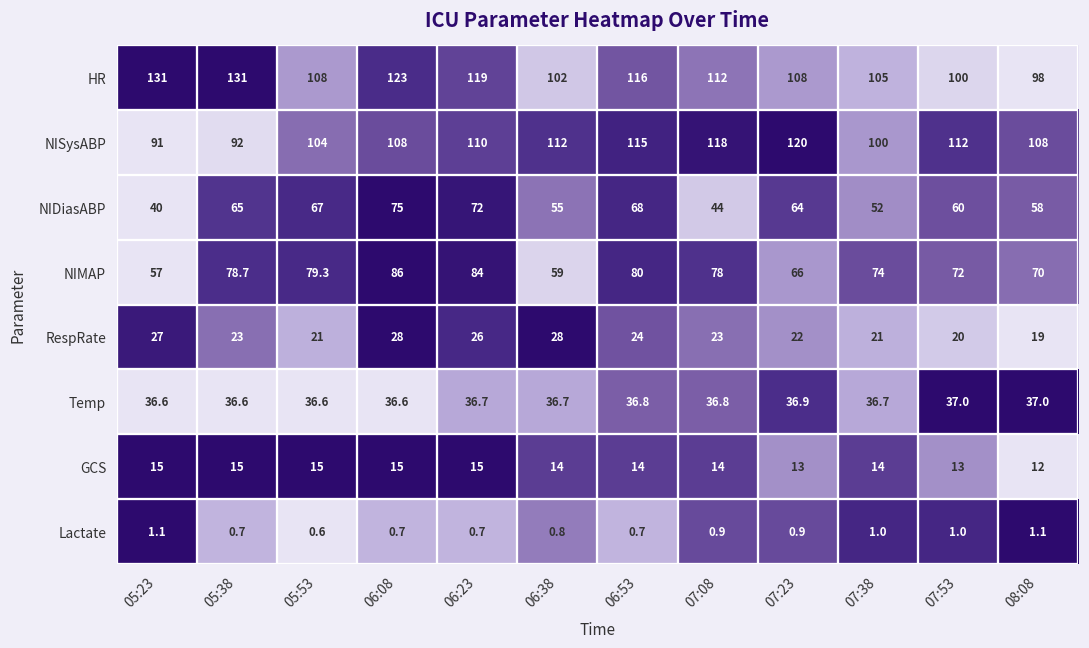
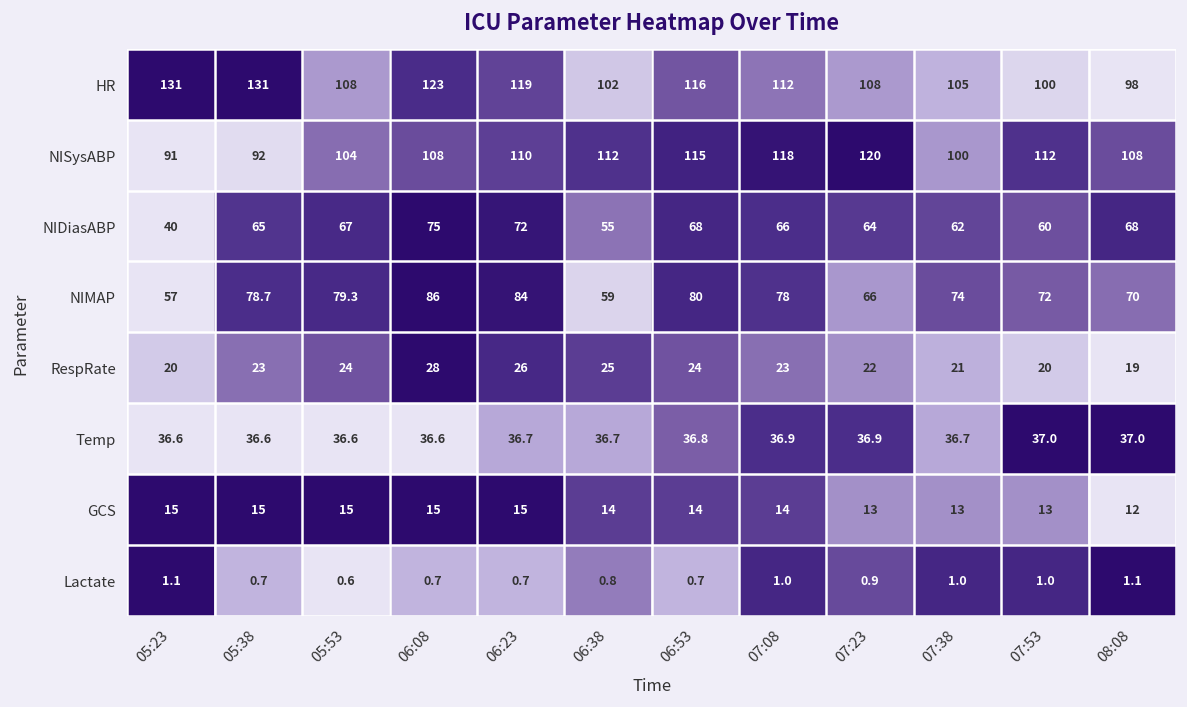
  {
    "HR": {
      "05:23": 131,
      "05:38": 131,
      "05:53": 108,
      "06:08": 123,
      "06:23": 119,
      "06:38": 102,
      "06:53": 116,
      "07:08": 112,
      "07:23": 108,
      "07:38": 105,
      "07:53": 100,
      "08:08": 98
    },
    "NISysABP": {
      "05:23": 91,
      "05:38": 92,
      "05:53": 104,
      "06:08": 108,
      "06:23": 110,
      "06:38": 112,
      "06:53": 115,
      "07:08": 118,
      "07:23": 120,
      "07:38": 100,
      "07:53": 112,
      "08:08": 108
    },
    "NIDiasABP": {
      "05:23": 40,
      "05:38": 65,
      "05:53": 67,
      "06:08": 75,
      "06:23": 72,
      "06:38": 55,
      "06:53": 68,
-     "07:08": 44,
+     "07:08": 66,
      "07:23": 64,
-     "07:38": 52,
+     "07:38": 62,
      "07:53": 60,
-     "08:08": 58
+     "08:08": 68
    },
    "NIMAP": {
      "05:23": 57,
      "05:38": 78.7,
      "05:53": 79.3,
      "06:08": 86,
      "06:23": 84,
      "06:38": 59,
      "06:53": 80,
      "07:08": 78,
      "07:23": 66,
      "07:38": 74,
      "07:53": 72,
      "08:08": 70
    },
    "RespRate": {
-     "05:23": 27,
+     "05:23": 20,
      "05:38": 23,
-     "05:53": 21,
+     "05:53": 24,
      "06:08": 28,
      "06:23": 26,
-     "06:38": 28,
+     "06:38": 25,
      "06:53": 24,
      "07:08": 23,
      "07:23": 22,
      "07:38": 21,
      "07:53": 20,
      "08:08": 19
    },
    "Temp": {
      "05:23": 36.6,
      "05:38": 36.6,
      "05:53": 36.6,
      "06:08": 36.6,
      "06:23": 36.7,
      "06:38": 36.7,
      "06:53": 36.8,
-     "07:08": 36.8,
+     "07:08": 36.9,
      "07:23": 36.9,
      "07:38": 36.7,
      "07:53": 37.0,
      "08:08": 37.0
    },
    "GCS": {
      "05:23": 15,
      "05:38": 15,
      "05:53": 15,
      "06:08": 15,
      "06:23": 15,
      "06:38": 14,
      "06:53": 14,
      "07:08": 14,
      "07:23": 13,
-     "07:38": 14,
+     "07:38": 13,
      "07:53": 13,
      "08:08": 12
    },
    "Lactate": {
      "05:23": 1.1,
      "05:38": 0.7,
      "05:53": 0.6,
      "06:08": 0.7,
      "06:23": 0.7,
      "06:38": 0.8,
      "06:53": 0.7,
-     "07:08": 0.9,
+     "07:08": 1.0,
      "07:23": 0.9,
      "07:38": 1.0,
      "07:53": 1.0,
      "08:08": 1.1
    }
  }
